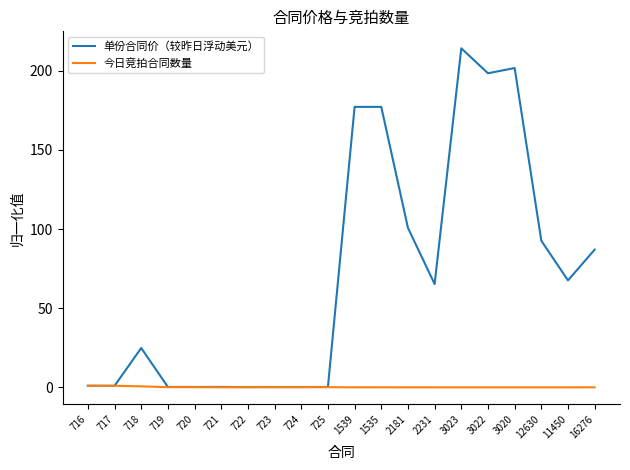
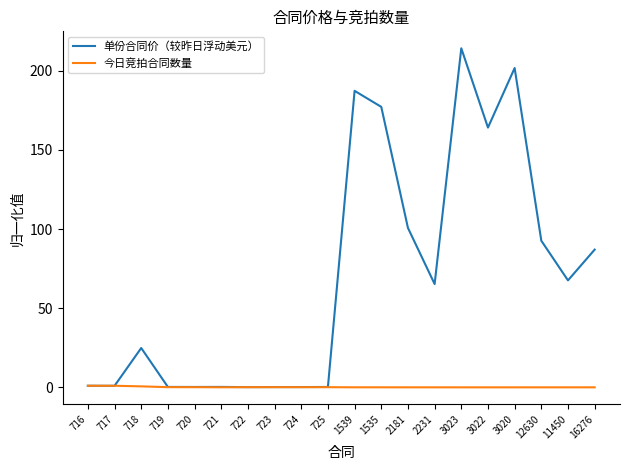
  {
    "单份合同价（较昨日浮动美元）": {
      "718": 25,
-     "1539": 177,
+     "1539": 187,
      "1535": 177,
      "2181": 101,
      "2231": 65,
      "3023": 214,
-     "3022": 198,
+     "3022": 164,
      "3020": 202,
      "12630": 93,
      "11450": 68,
      "16276": 87
    },
    "今日竞拍合同数量": {
      "718": 1,
      "1539": 0,
      "1535": 0,
      "2181": 0,
      "2231": 0,
      "3023": 0,
      "3022": 0,
      "3020": 0,
      "12630": 0,
      "11450": 0,
      "16276": 0
    }
  }
